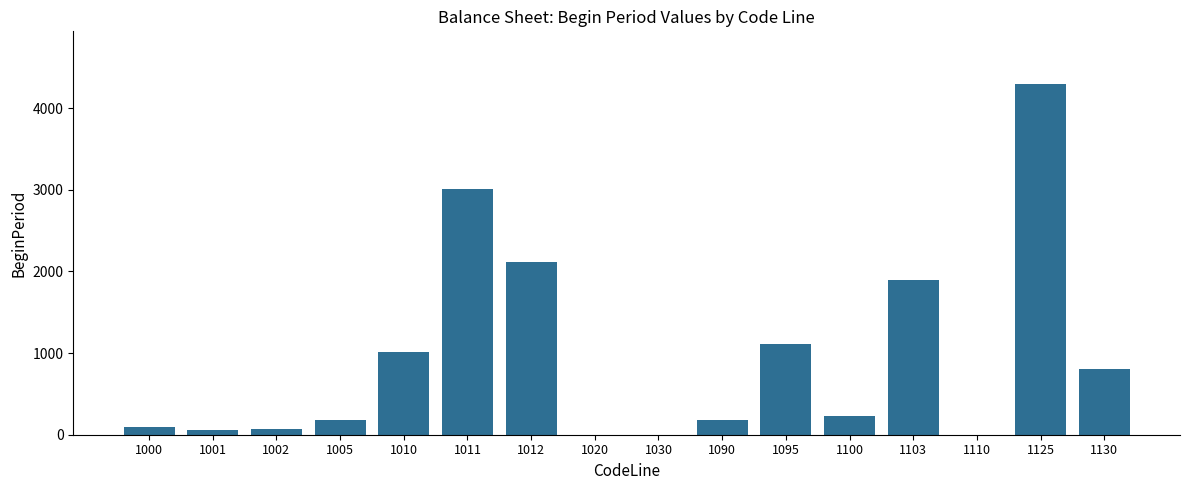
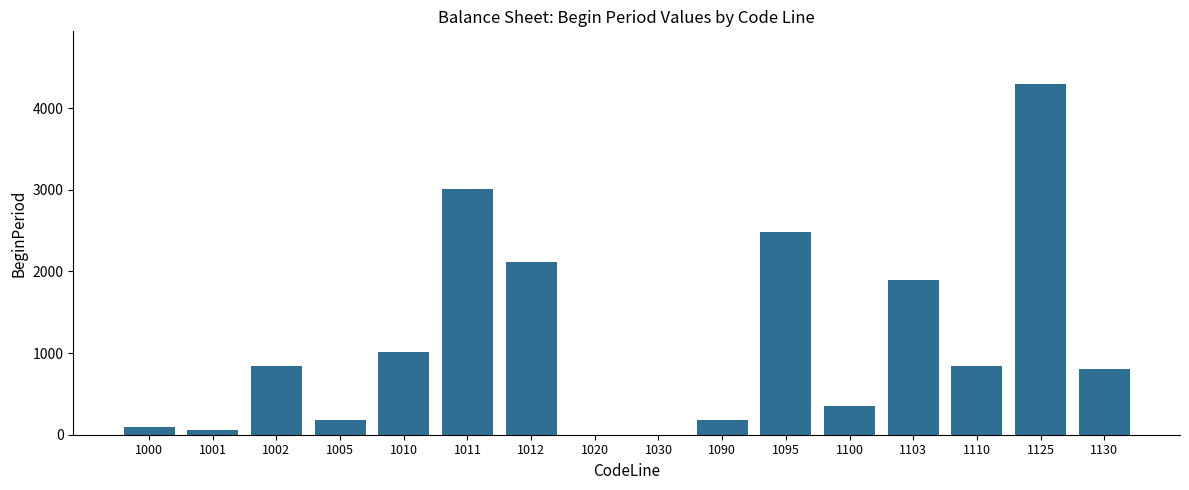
  {
    "1000": 100,
    "1001": 100,
-   "1002": 100,
+   "1002": 800,
    "1005": 200,
    "1010": 1000,
    "1011": 3000,
    "1012": 2100,
    "1020": 0,
    "1030": 0,
    "1090": 200,
-   "1095": 1100,
-   "1100": 200,
+   "1095": 2500,
+   "1100": 400,
    "1103": 1900,
-   "1110": 0,
+   "1110": 800,
    "1125": 4300,
    "1130": 800
  }
